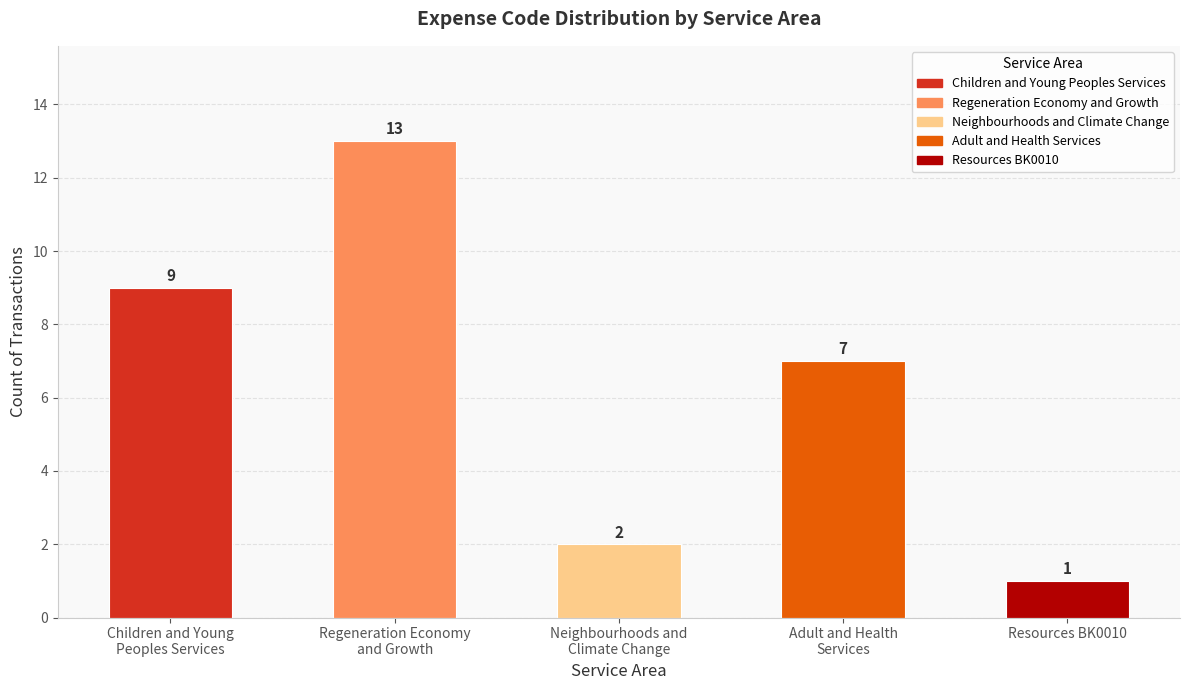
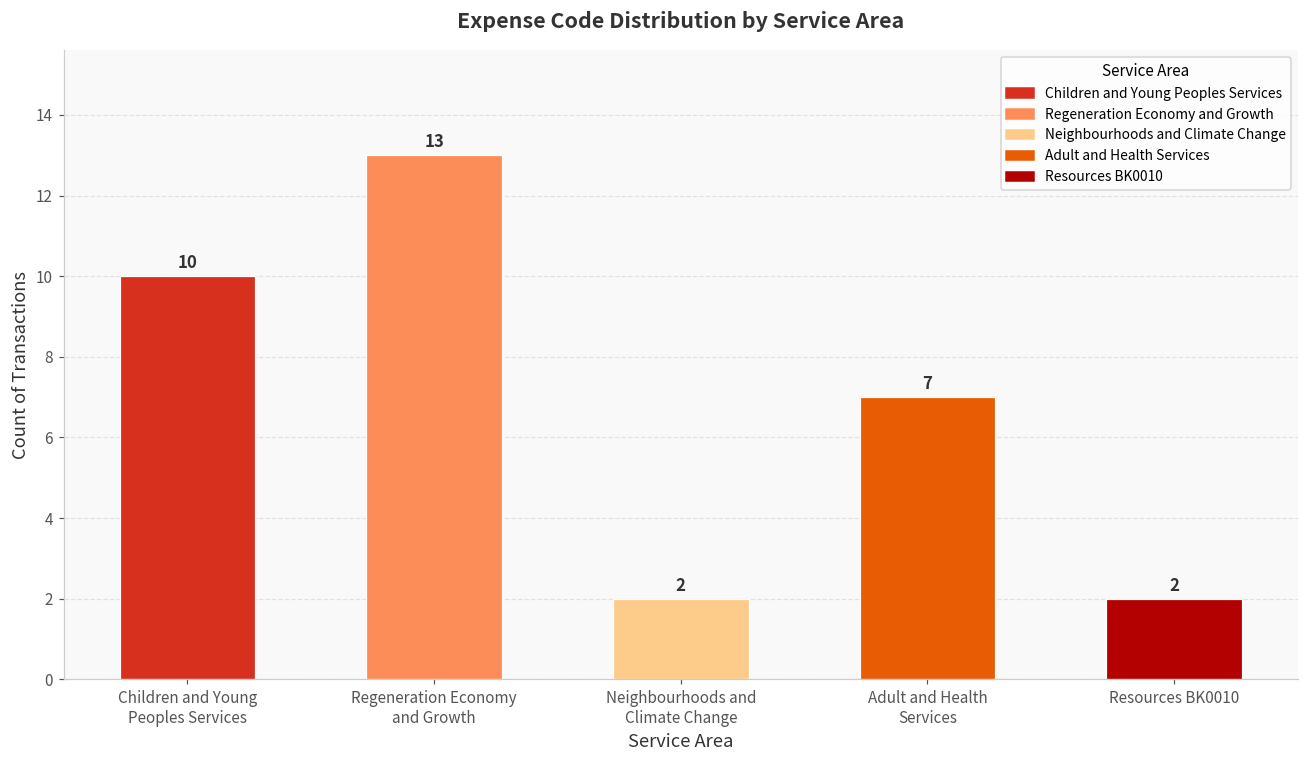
  {
-   "Children and Young Peoples Services": 9,
+   "Children and Young Peoples Services": 10,
    "Regeneration Economy and Growth": 13,
    "Neighbourhoods and Climate Change": 2,
    "Adult and Health Services": 7,
-   "Resources BK0010": 1
+   "Resources BK0010": 2
  }
